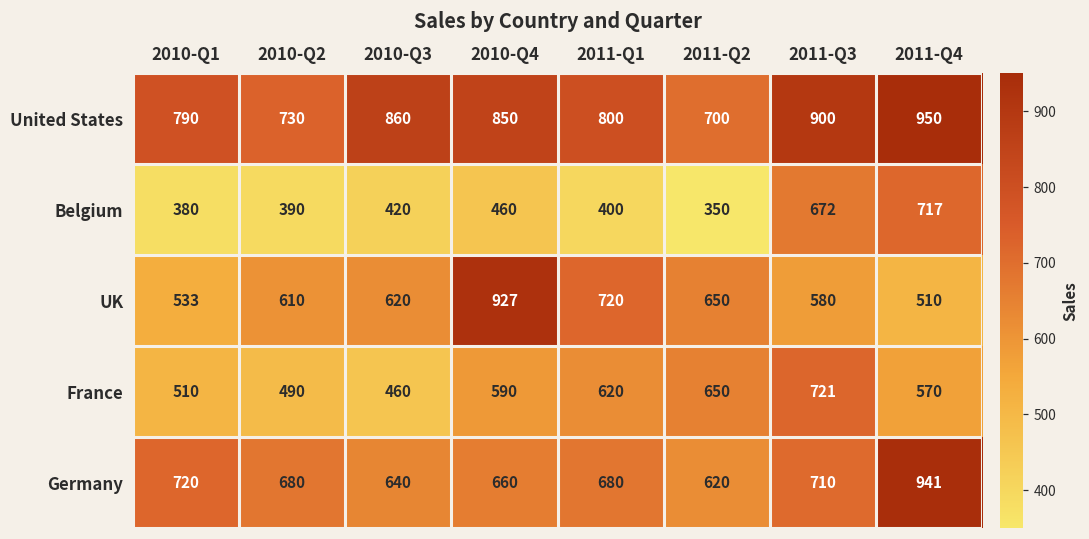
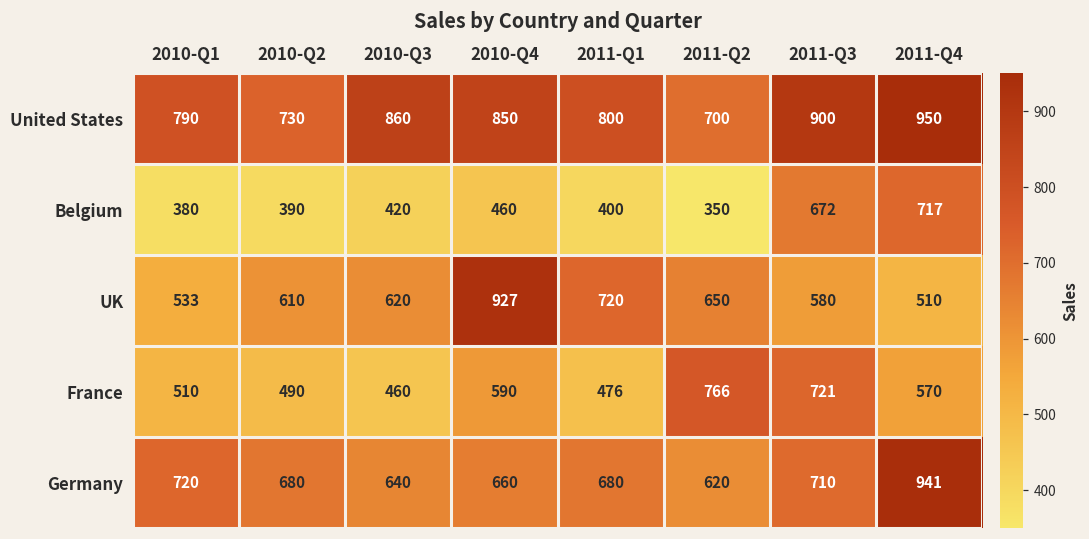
  {
    "United States": {
      "2010-Q1": 790,
      "2010-Q2": 730,
      "2010-Q3": 860,
      "2010-Q4": 850,
      "2011-Q1": 800,
      "2011-Q2": 700,
      "2011-Q3": 900,
      "2011-Q4": 950
    },
    "Belgium": {
      "2010-Q1": 380,
      "2010-Q2": 390,
      "2010-Q3": 420,
      "2010-Q4": 460,
      "2011-Q1": 400,
      "2011-Q2": 350,
      "2011-Q3": 672,
      "2011-Q4": 717
    },
    "UK": {
      "2010-Q1": 533,
      "2010-Q2": 610,
      "2010-Q3": 620,
      "2010-Q4": 927,
      "2011-Q1": 720,
      "2011-Q2": 650,
      "2011-Q3": 580,
      "2011-Q4": 510
    },
    "France": {
      "2010-Q1": 510,
      "2010-Q2": 490,
      "2010-Q3": 460,
      "2010-Q4": 590,
-     "2011-Q1": 620,
-     "2011-Q2": 650,
+     "2011-Q1": 476,
+     "2011-Q2": 766,
      "2011-Q3": 721,
      "2011-Q4": 570
    },
    "Germany": {
      "2010-Q1": 720,
      "2010-Q2": 680,
      "2010-Q3": 640,
      "2010-Q4": 660,
      "2011-Q1": 680,
      "2011-Q2": 620,
      "2011-Q3": 710,
      "2011-Q4": 941
    }
  }
